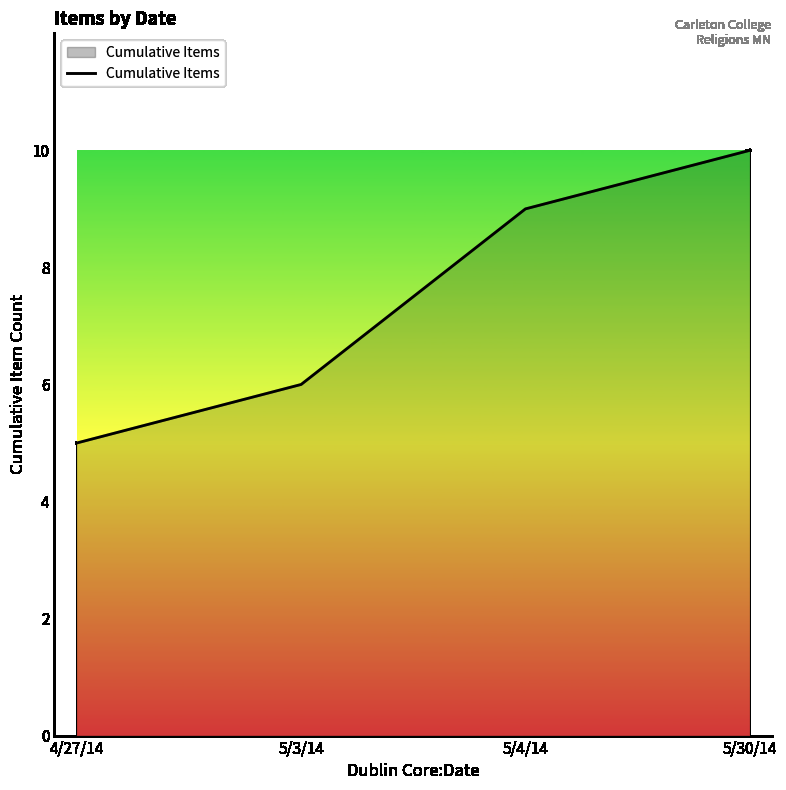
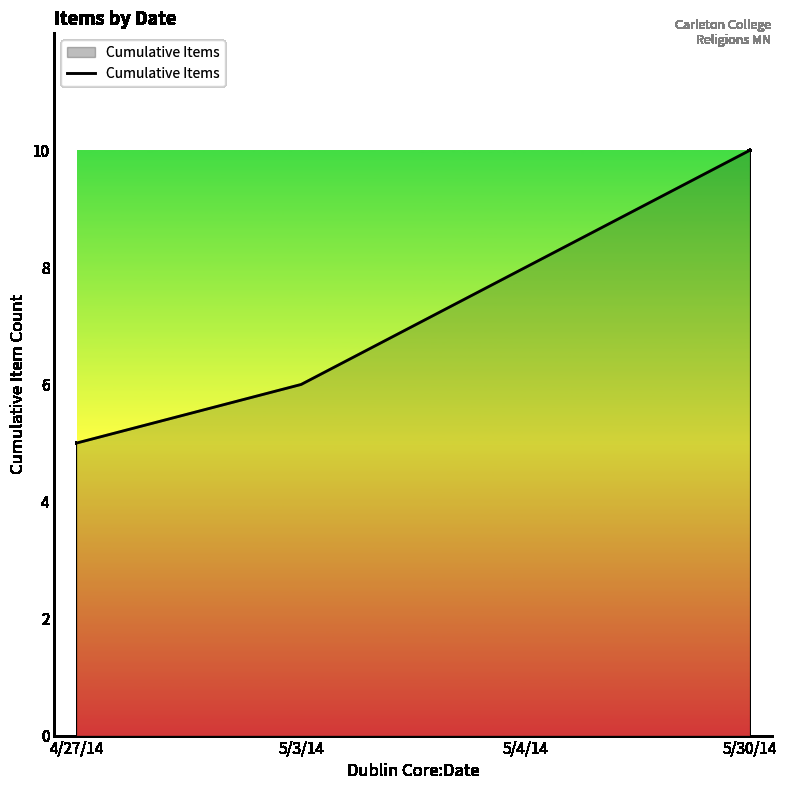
  {
    "4/27/14": 5,
    "5/3/14": 6,
-   "5/4/14": 9,
+   "5/4/14": 8,
    "5/30/14": 10
  }
